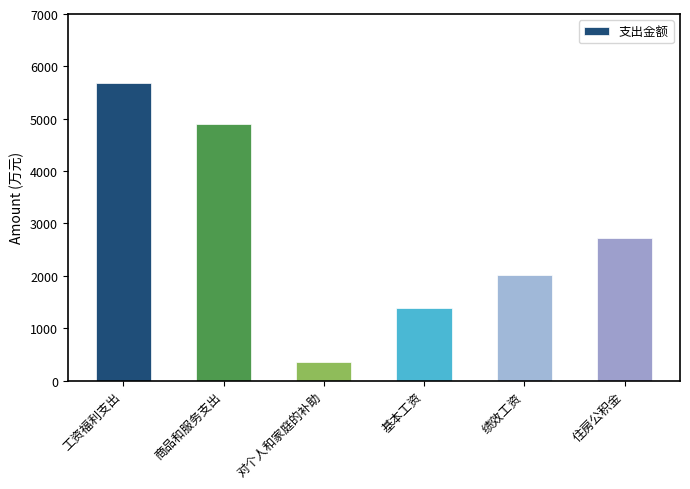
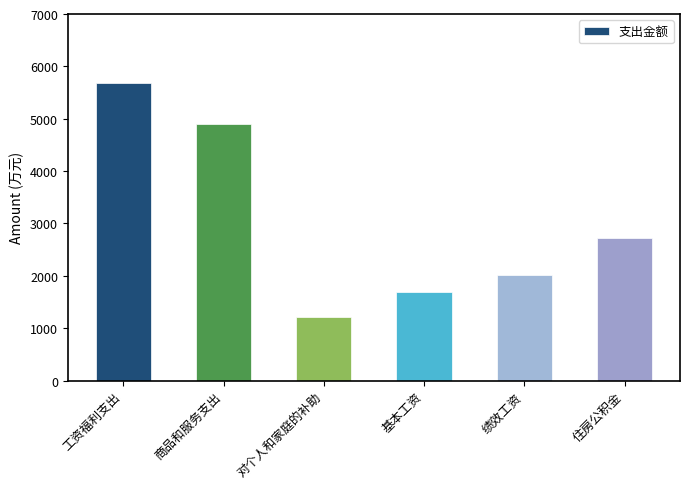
  {
    "工资福利支出": 5700,
    "商品和服务支出": 4900,
-   "对个人和家庭的补助": 400,
-   "基本工资": 1400,
+   "对个人和家庭的补助": 1200,
+   "基本工资": 1700,
    "绩效工资": 2000,
    "住房公积金": 2700
  }
